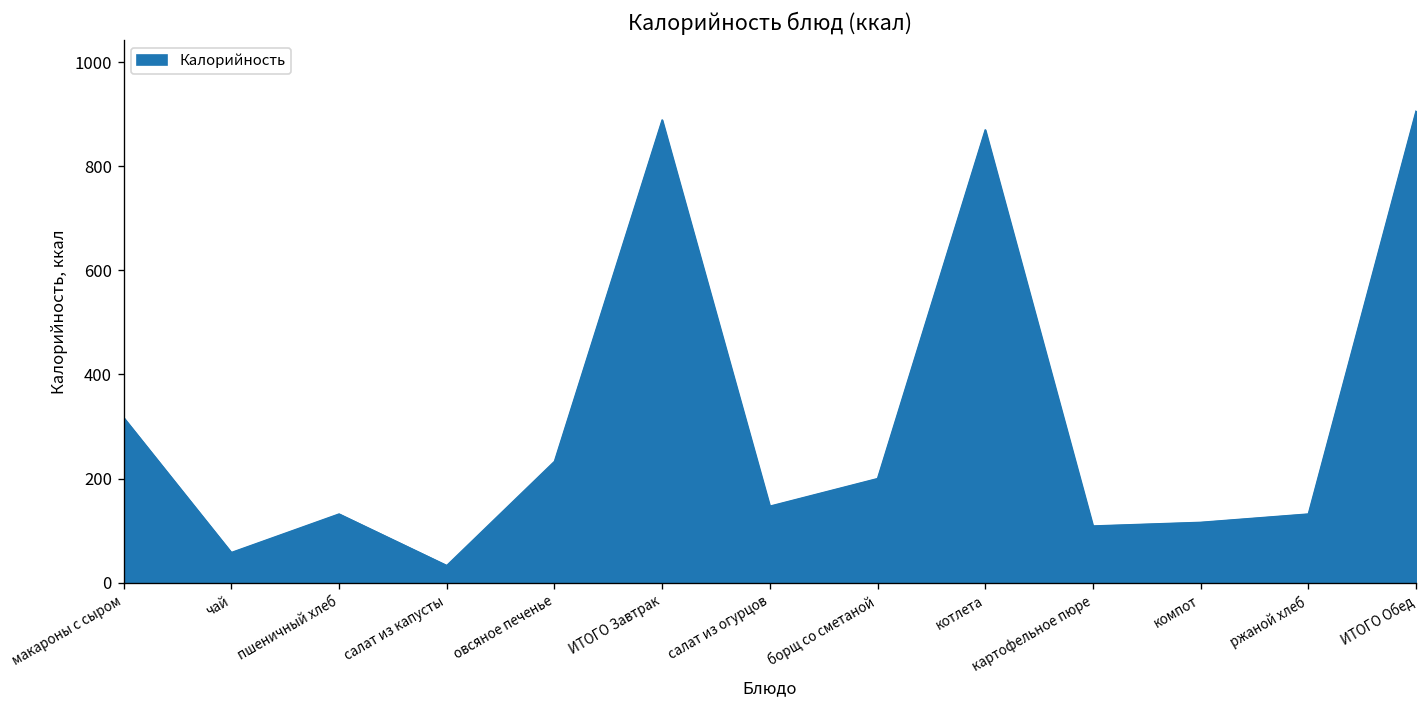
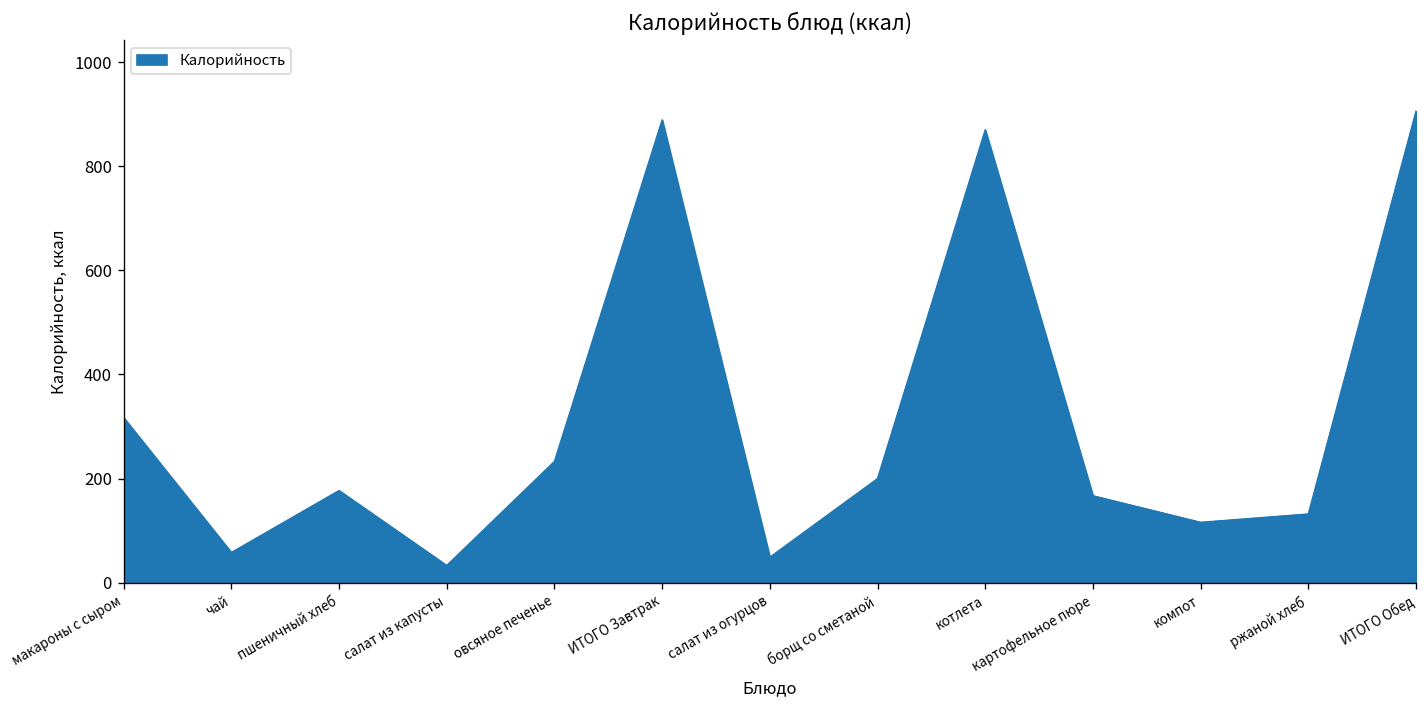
  {
    "макароны с сыром": 320,
    "чай": 60,
-   "пшеничный хлеб": 130,
+   "пшеничный хлеб": 180,
    "салат из капусты": 30,
    "овсяное печенье": 230,
    "ИТОГО Завтрак": 890,
-   "салат из огурцов": 150,
+   "салат из огурцов": 50,
    "борщ со сметаной": 200,
    "котлета": 870,
-   "картофельное пюре": 110,
+   "картофельное пюре": 170,
    "компот": 120,
    "ржаной хлеб": 130,
    "ИТОГО Обед": 910
  }
